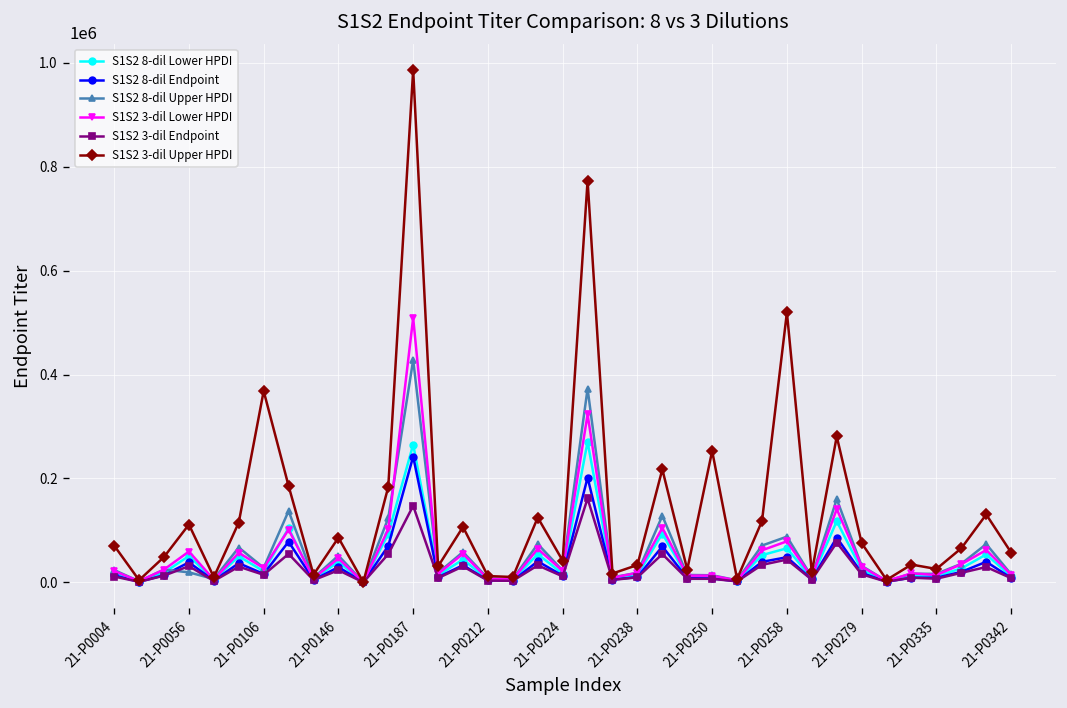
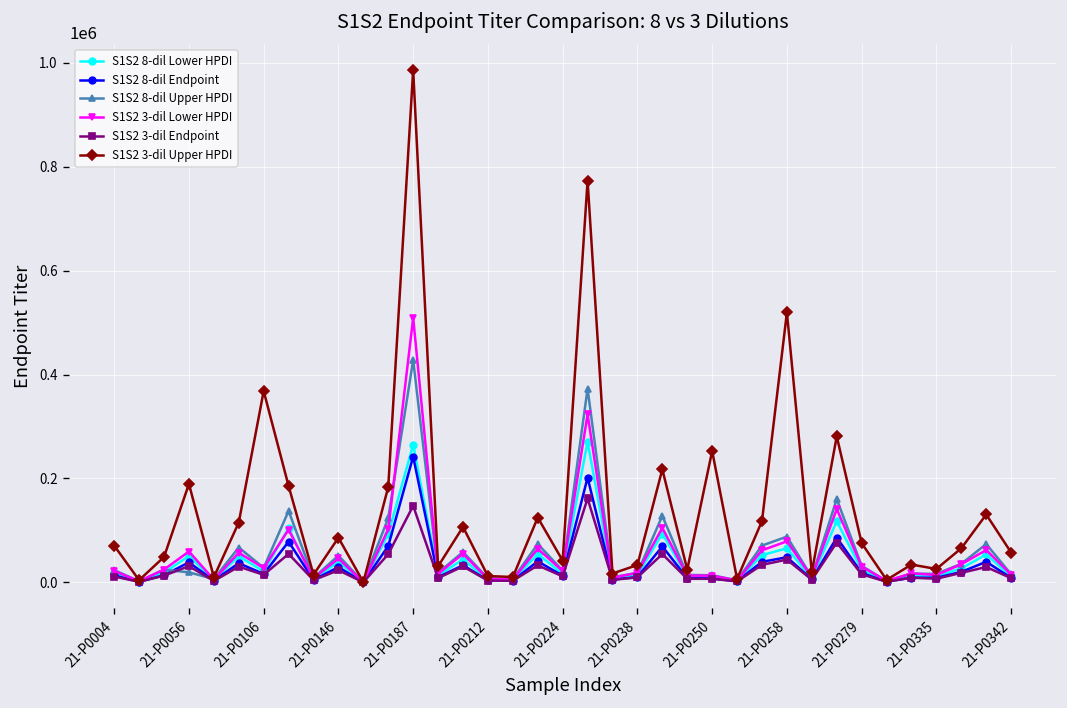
  {
    "S1S2 8-dil Lower HPDI": {
      "21-P0056": 50000,
      "21-P0146": 40000,
      "21-P0187": 270000,
      "21-P0258": 70000,
      "21-P0279": 20000
    },
    "S1S2 8-dil Endpoint": {
      "21-P0056": 40000,
      "21-P0146": 30000,
      "21-P0187": 240000
    },
    "S1S2 8-dil Upper HPDI": {
      "21-P0056": 20000,
      "21-P0187": 430000,
      "21-P0258": 90000
    },
    "S1S2 3-dil Lower HPDI": {
      "21-P0056": 60000,
      "21-P0187": 510000,
      "21-P0258": 80000
    },
    "S1S2 3-dil Endpoint": {
      "21-P0056": 30000,
      "21-P0146": 20000,
      "21-P0187": 150000
    },
    "S1S2 3-dil Upper HPDI": {
      "21-P0004": 70000,
-     "21-P0056": 110000,
+     "21-P0056": 190000,
      "21-P0106": 370000,
      "21-P0146": 90000,
      "21-P0187": 990000,
      "21-P0224": 40000,
      "21-P0238": 30000,
      "21-P0250": 250000,
      "21-P0258": 520000,
      "21-P0279": 80000,
      "21-P0335": 30000,
      "21-P0342": 60000
    }
  }
